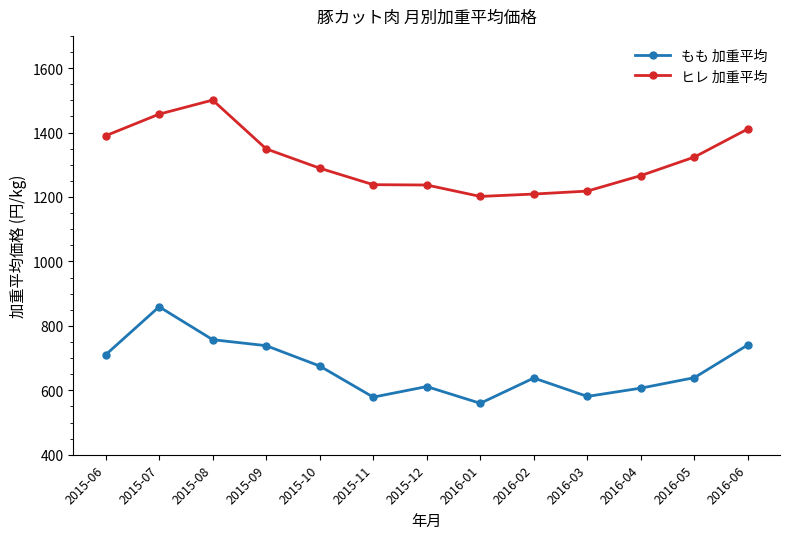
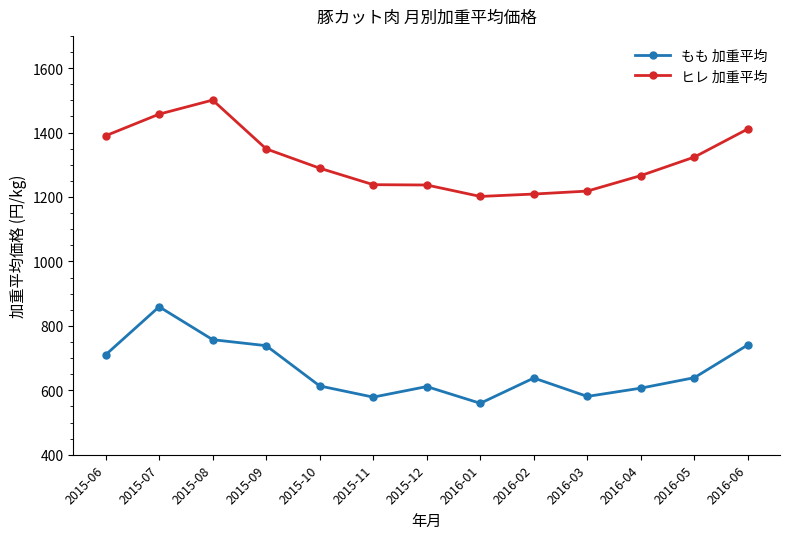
  {
    "もも 加重平均": {
      "2015-06": 710,
      "2015-07": 860,
      "2015-08": 760,
      "2015-09": 740,
-     "2015-10": 680,
+     "2015-10": 610,
      "2015-11": 580,
      "2015-12": 610,
      "2016-01": 560,
      "2016-02": 640,
      "2016-03": 580,
      "2016-04": 610,
      "2016-05": 640,
      "2016-06": 740
    },
    "ヒレ 加重平均": {
      "2015-06": 1390,
      "2015-07": 1460,
      "2015-08": 1500,
      "2015-09": 1350,
      "2015-10": 1290,
      "2015-11": 1240,
      "2015-12": 1240,
      "2016-01": 1200,
      "2016-02": 1210,
      "2016-03": 1220,
      "2016-04": 1270,
      "2016-05": 1320,
      "2016-06": 1410
    }
  }
